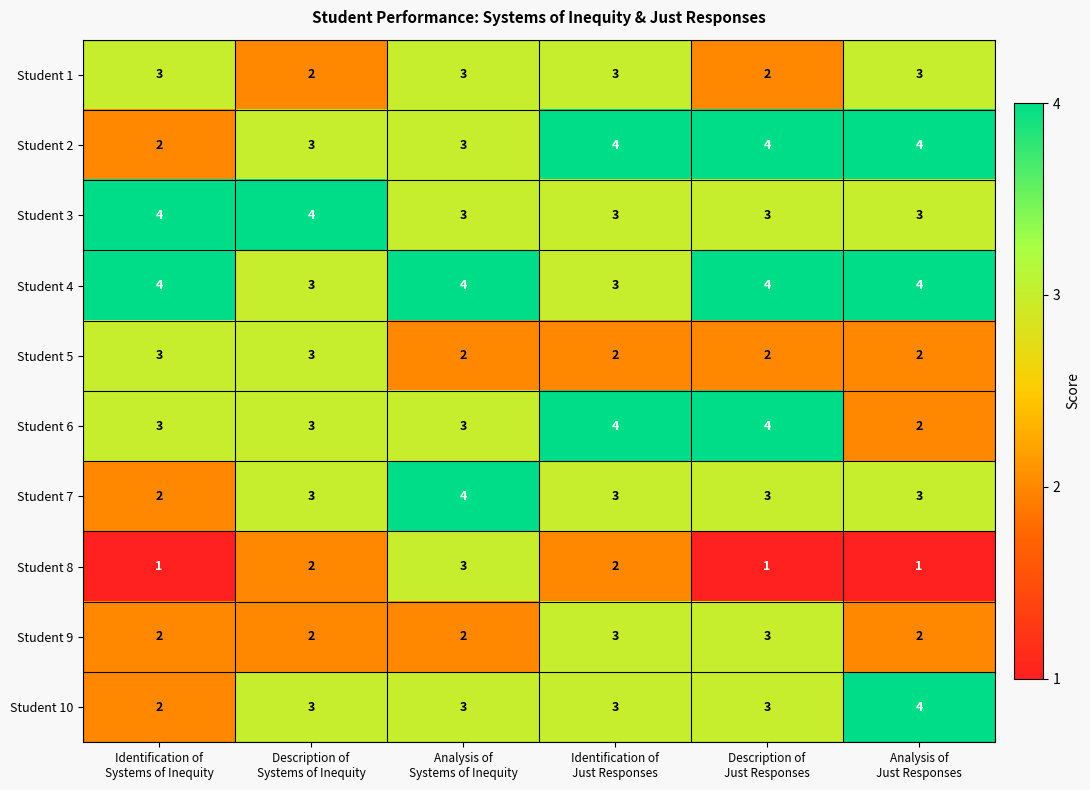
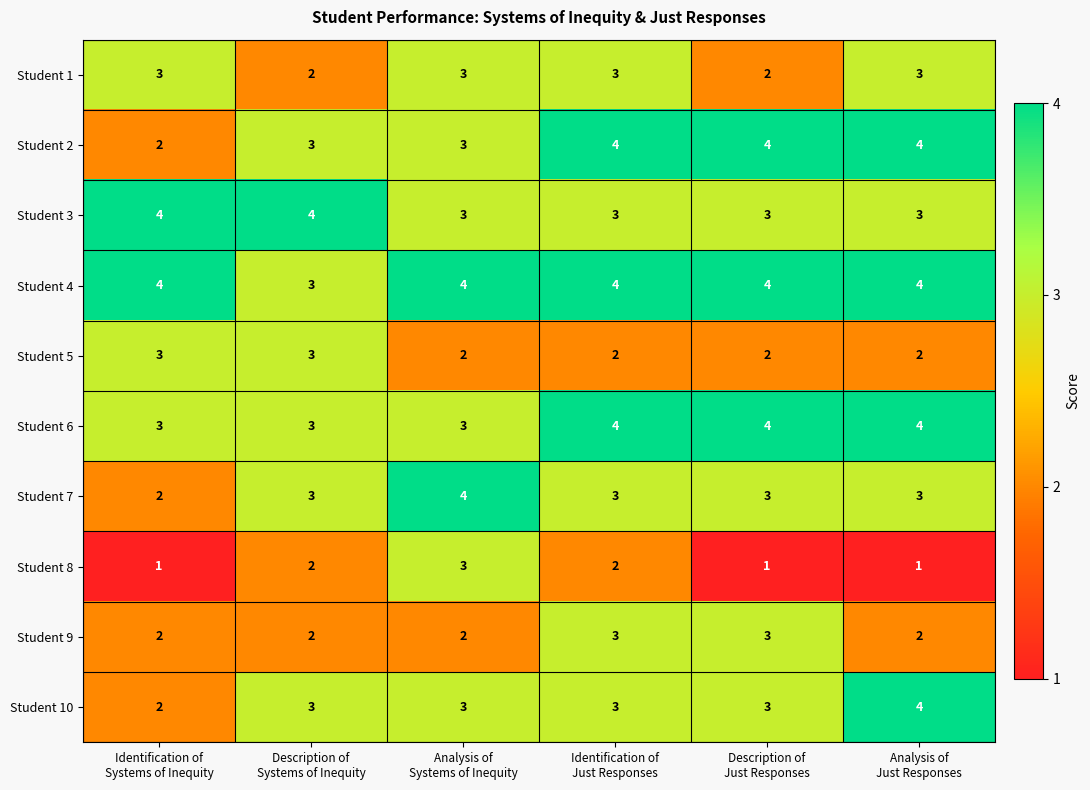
  {
    "Student 1": {
      "Identification of Systems of Inequity": 3,
      "Description of Systems of Inequity": 2,
      "Analysis of Systems of Inequity": 3,
      "Identification of Just Responses": 3,
      "Description of Just Responses": 2,
      "Analysis of Just Responses": 3
    },
    "Student 2": {
      "Identification of Systems of Inequity": 2,
      "Description of Systems of Inequity": 3,
      "Analysis of Systems of Inequity": 3,
      "Identification of Just Responses": 4,
      "Description of Just Responses": 4,
      "Analysis of Just Responses": 4
    },
    "Student 3": {
      "Identification of Systems of Inequity": 4,
      "Description of Systems of Inequity": 4,
      "Analysis of Systems of Inequity": 3,
      "Identification of Just Responses": 3,
      "Description of Just Responses": 3,
      "Analysis of Just Responses": 3
    },
    "Student 4": {
      "Identification of Systems of Inequity": 4,
      "Description of Systems of Inequity": 3,
      "Analysis of Systems of Inequity": 4,
-     "Identification of Just Responses": 3,
+     "Identification of Just Responses": 4,
      "Description of Just Responses": 4,
      "Analysis of Just Responses": 4
    },
    "Student 5": {
      "Identification of Systems of Inequity": 3,
      "Description of Systems of Inequity": 3,
      "Analysis of Systems of Inequity": 2,
      "Identification of Just Responses": 2,
      "Description of Just Responses": 2,
      "Analysis of Just Responses": 2
    },
    "Student 6": {
      "Identification of Systems of Inequity": 3,
      "Description of Systems of Inequity": 3,
      "Analysis of Systems of Inequity": 3,
      "Identification of Just Responses": 4,
      "Description of Just Responses": 4,
-     "Analysis of Just Responses": 2
+     "Analysis of Just Responses": 4
    },
    "Student 7": {
      "Identification of Systems of Inequity": 2,
      "Description of Systems of Inequity": 3,
      "Analysis of Systems of Inequity": 4,
      "Identification of Just Responses": 3,
      "Description of Just Responses": 3,
      "Analysis of Just Responses": 3
    },
    "Student 8": {
      "Identification of Systems of Inequity": 1,
      "Description of Systems of Inequity": 2,
      "Analysis of Systems of Inequity": 3,
      "Identification of Just Responses": 2,
      "Description of Just Responses": 1,
      "Analysis of Just Responses": 1
    },
    "Student 9": {
      "Identification of Systems of Inequity": 2,
      "Description of Systems of Inequity": 2,
      "Analysis of Systems of Inequity": 2,
      "Identification of Just Responses": 3,
      "Description of Just Responses": 3,
      "Analysis of Just Responses": 2
    },
    "Student 10": {
      "Identification of Systems of Inequity": 2,
      "Description of Systems of Inequity": 3,
      "Analysis of Systems of Inequity": 3,
      "Identification of Just Responses": 3,
      "Description of Just Responses": 3,
      "Analysis of Just Responses": 4
    }
  }
